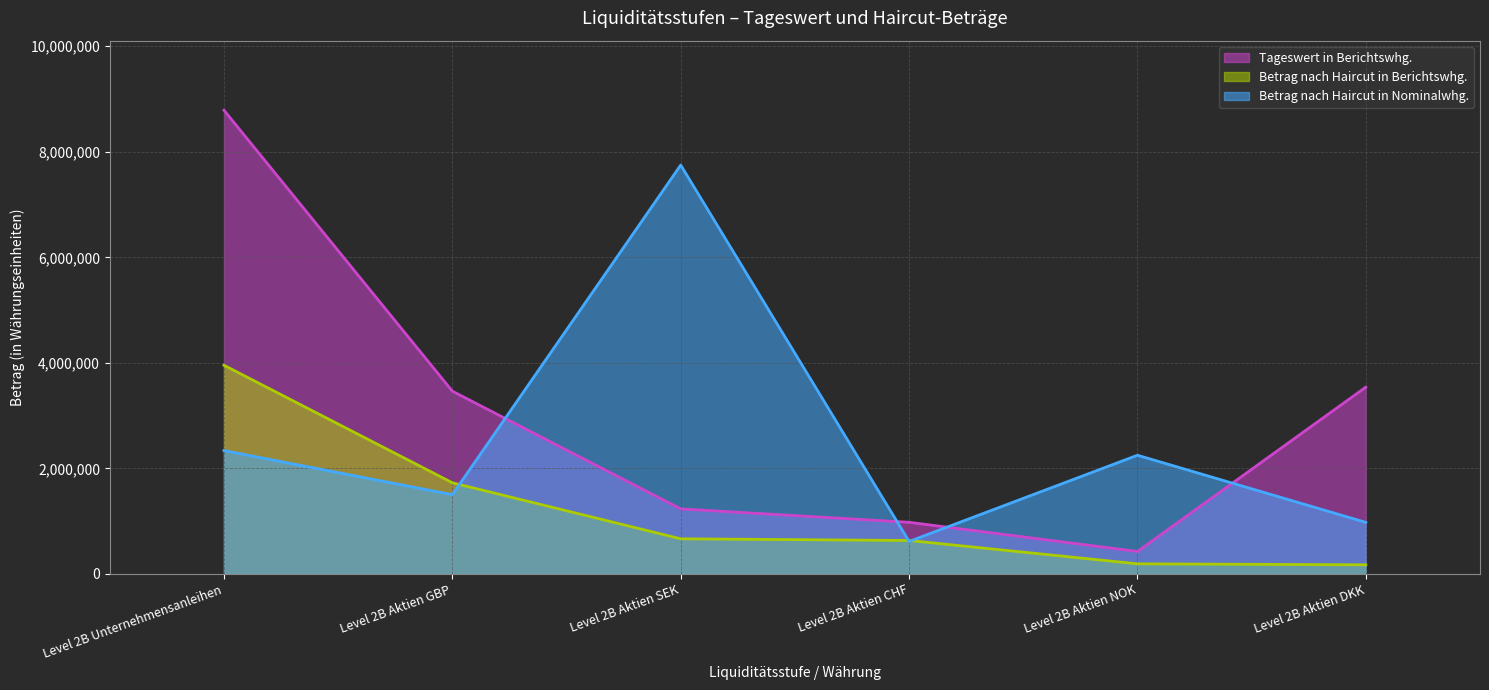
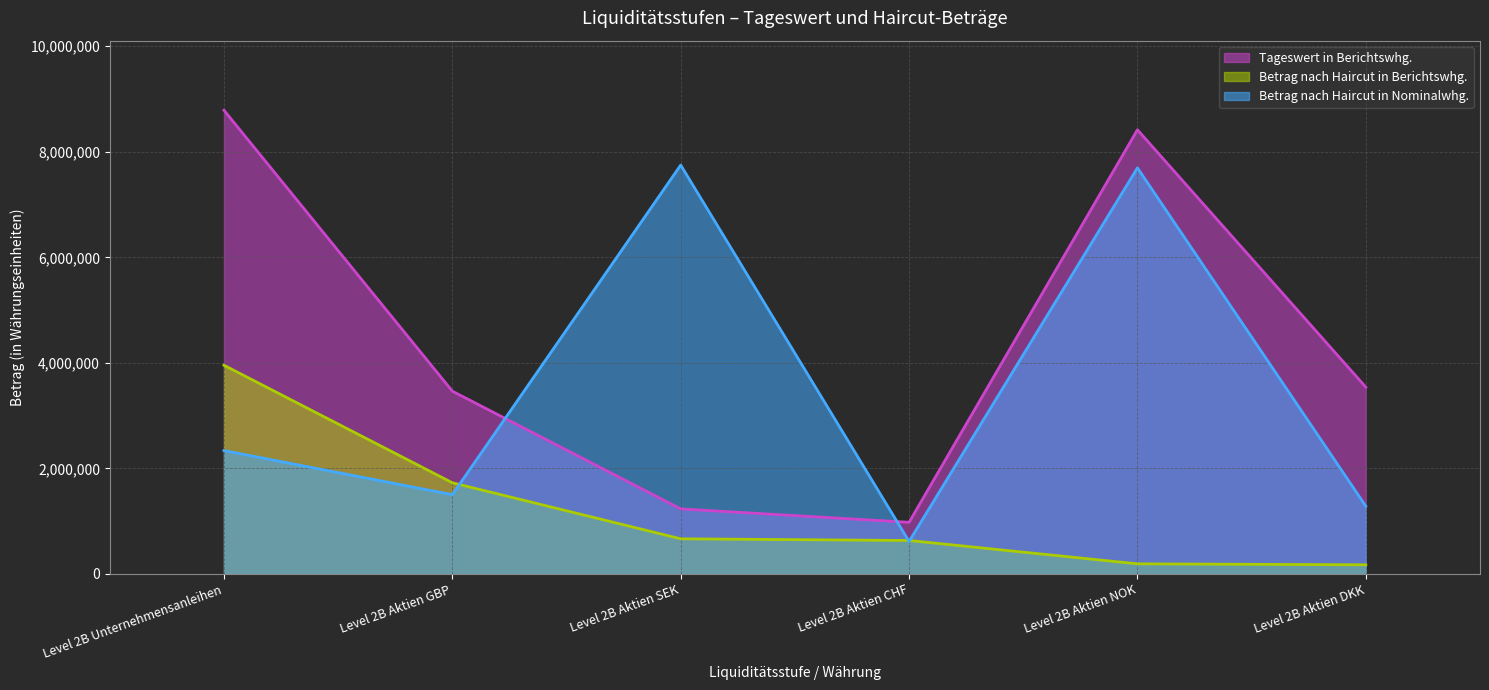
  {
    "Tageswert in Berichtswhg.": {
      "Level 2B Unternehmensanleihen": "8,800,000",
      "Level 2B Aktien GBP": "3,500,000",
      "Level 2B Aktien SEK": "1,200,000",
      "Level 2B Aktien CHF": "1,000,000",
-     "Level 2B Aktien NOK": "400,000",
+     "Level 2B Aktien NOK": "8,400,000",
      "Level 2B Aktien DKK": "3,500,000"
    },
    "Betrag nach Haircut in Berichtswhg.": {
      "Level 2B Unternehmensanleihen": "4,000,000",
      "Level 2B Aktien GBP": "1,700,000",
      "Level 2B Aktien SEK": "700,000",
      "Level 2B Aktien NOK": "200,000",
      "Level 2B Aktien DKK": "200,000"
    },
    "Betrag nach Haircut in Nominalwhg.": {
      "Level 2B Unternehmensanleihen": "2,300,000",
      "Level 2B Aktien GBP": "1,500,000",
      "Level 2B Aktien SEK": "7,700,000",
-     "Level 2B Aktien NOK": "2,200,000",
-     "Level 2B Aktien DKK": "1,000,000"
+     "Level 2B Aktien NOK": "7,700,000",
+     "Level 2B Aktien DKK": "1,300,000"
    }
  }
